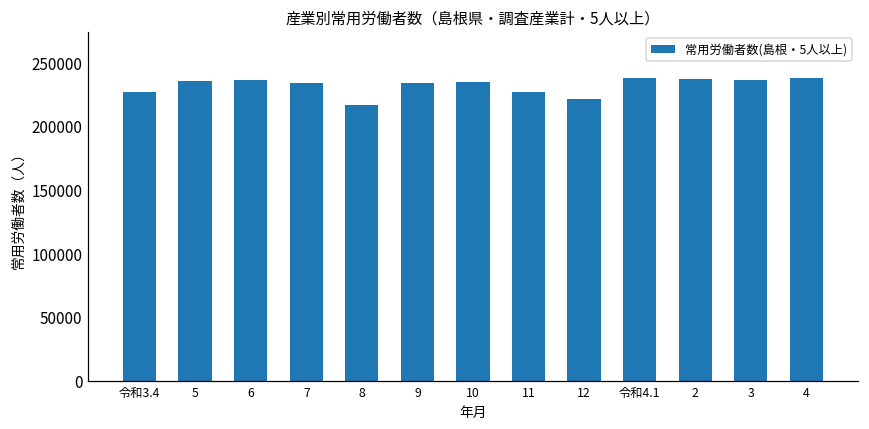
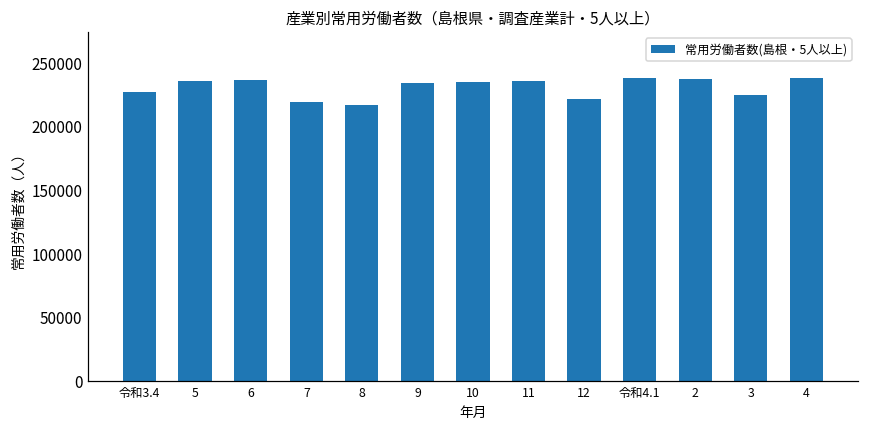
  {
    "令和3.4": 227000,
    "5": 236000,
    "6": 237000,
-   "7": 235000,
+   "7": 220000,
    "8": 217000,
    "9": 235000,
    "10": 236000,
-   "11": 228000,
+   "11": 236000,
    "12": 222000,
    "令和4.1": 238000,
    "2": 238000,
-   "3": 237000,
+   "3": 225000,
    "4": 239000
  }
